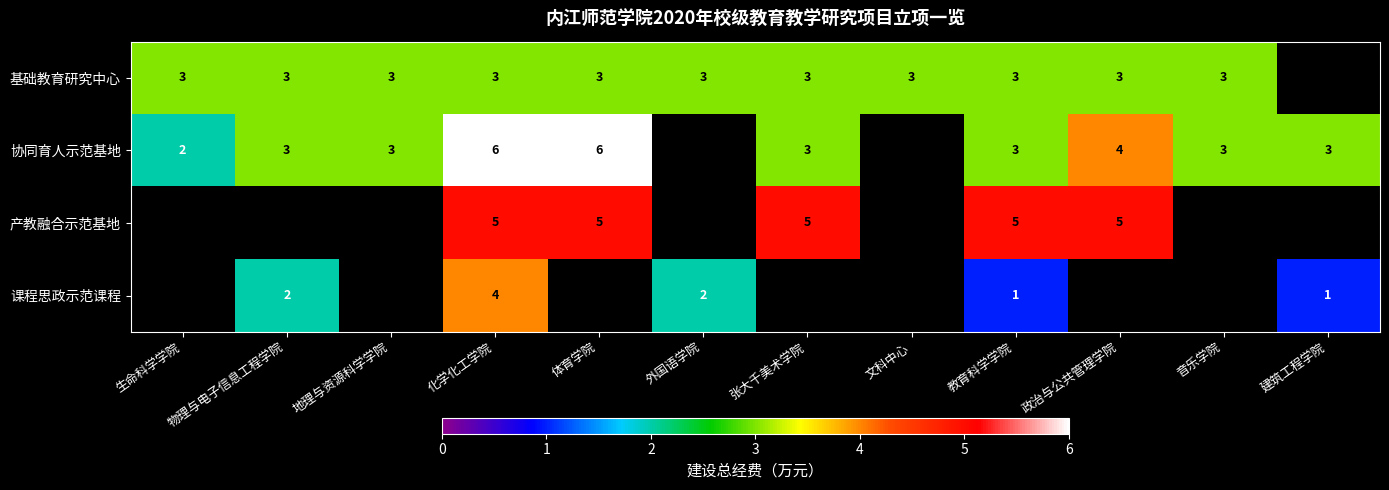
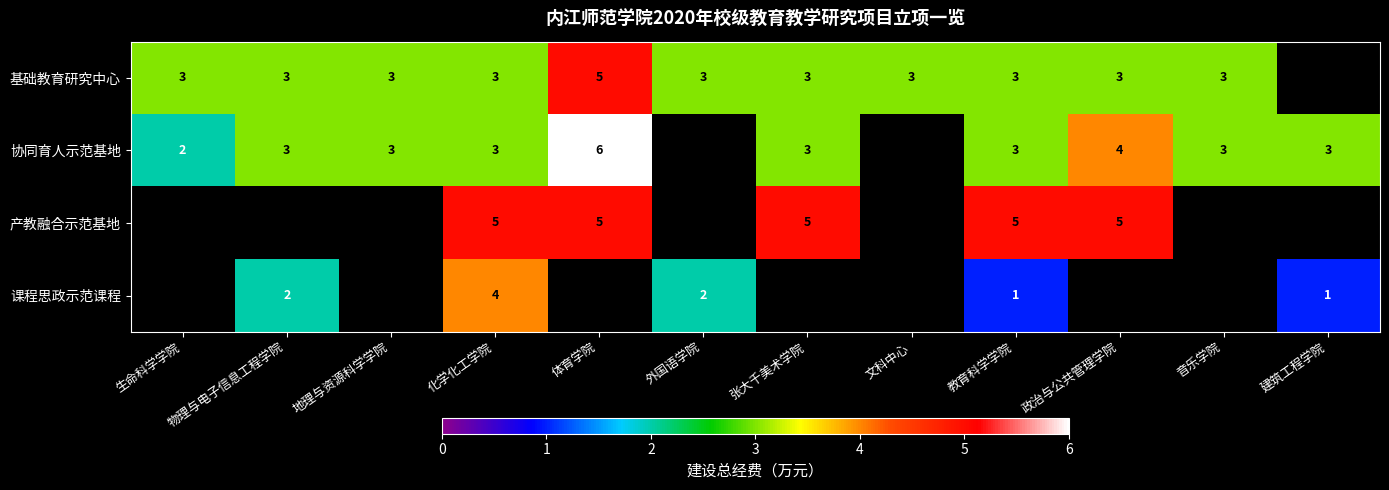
  {
    "基础教育研究中心": {
      "生命科学学院": 3,
      "物理与电子信息工程学院": 3,
      "地理与资源科学学院": 3,
      "化学化工学院": 3,
-     "体育学院": 3,
+     "体育学院": 5,
      "外国语学院": 3,
      "张大千美术学院": 3,
      "文科中心": 3,
      "教育科学学院": 3,
      "政治与公共管理学院": 3,
      "音乐学院": 3
    },
    "协同育人示范基地": {
      "生命科学学院": 2,
      "物理与电子信息工程学院": 3,
      "地理与资源科学学院": 3,
-     "化学化工学院": 6,
+     "化学化工学院": 3,
      "体育学院": 6,
      "张大千美术学院": 3,
      "教育科学学院": 3,
      "政治与公共管理学院": 4,
      "音乐学院": 3,
      "建筑工程学院": 3
    },
    "产教融合示范基地": {
      "化学化工学院": 5,
      "体育学院": 5,
      "张大千美术学院": 5,
      "教育科学学院": 5,
      "政治与公共管理学院": 5
    },
    "课程思政示范课程": {
      "物理与电子信息工程学院": 2,
      "化学化工学院": 4,
      "外国语学院": 2,
      "教育科学学院": 1,
      "建筑工程学院": 1
    }
  }
